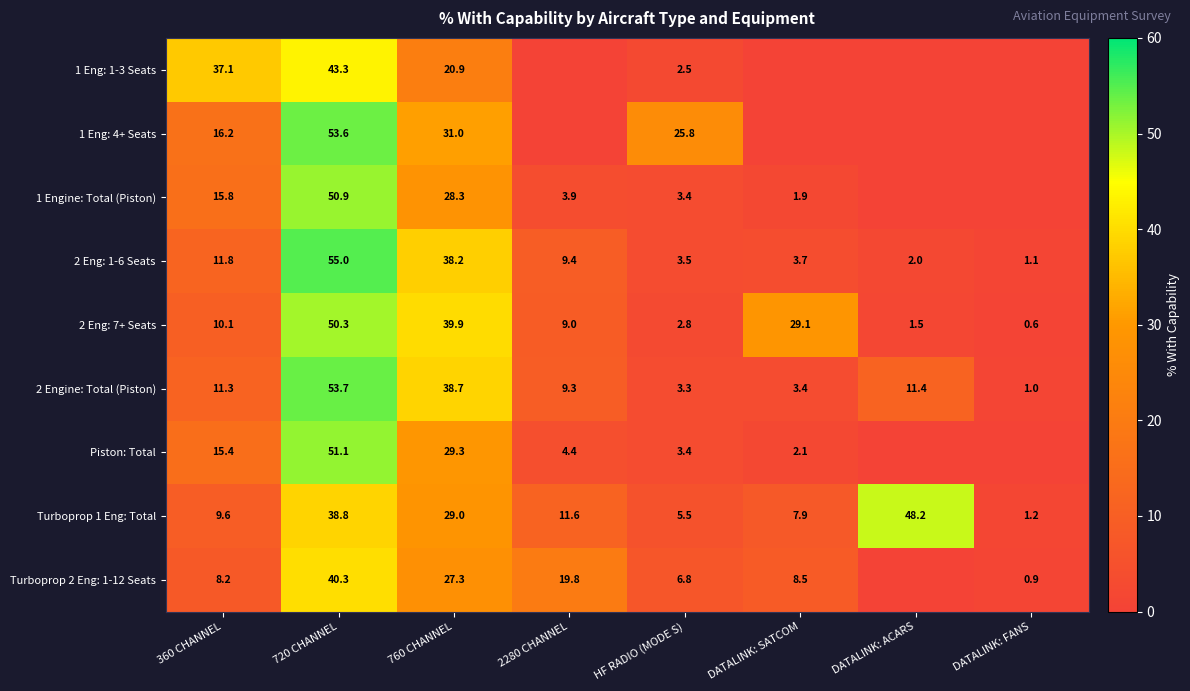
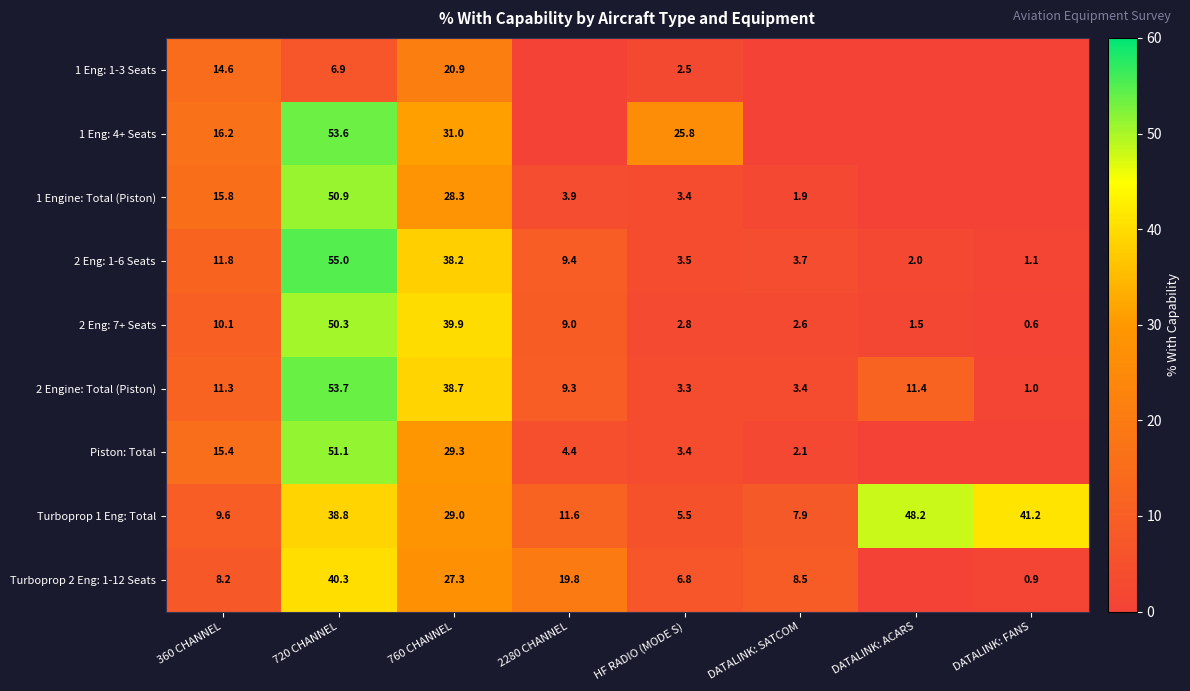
  {
    "1 Eng: 1-3 Seats": {
-     "360 CHANNEL": 37.1,
-     "720 CHANNEL": 43.3,
+     "360 CHANNEL": 14.6,
+     "720 CHANNEL": 6.9,
      "760 CHANNEL": 20.9,
      "HF RADIO (MODE S)": 2.5
    },
    "1 Eng: 4+ Seats": {
      "360 CHANNEL": 16.2,
      "720 CHANNEL": 53.6,
      "760 CHANNEL": 31.0,
      "HF RADIO (MODE S)": 25.8
    },
    "1 Engine: Total (Piston)": {
      "360 CHANNEL": 15.8,
      "720 CHANNEL": 50.9,
      "760 CHANNEL": 28.3,
      "2280 CHANNEL": 3.9,
      "HF RADIO (MODE S)": 3.4,
      "DATALINK: SATCOM": 1.9
    },
    "2 Eng: 1-6 Seats": {
      "360 CHANNEL": 11.8,
      "720 CHANNEL": 55.0,
      "760 CHANNEL": 38.2,
      "2280 CHANNEL": 9.4,
      "HF RADIO (MODE S)": 3.5,
      "DATALINK: SATCOM": 3.7,
      "DATALINK: ACARS": 2.0,
      "DATALINK: FANS": 1.1
    },
    "2 Eng: 7+ Seats": {
      "360 CHANNEL": 10.1,
      "720 CHANNEL": 50.3,
      "760 CHANNEL": 39.9,
      "2280 CHANNEL": 9.0,
      "HF RADIO (MODE S)": 2.8,
-     "DATALINK: SATCOM": 29.1,
+     "DATALINK: SATCOM": 2.6,
      "DATALINK: ACARS": 1.5,
      "DATALINK: FANS": 0.6
    },
    "2 Engine: Total (Piston)": {
      "360 CHANNEL": 11.3,
      "720 CHANNEL": 53.7,
      "760 CHANNEL": 38.7,
      "2280 CHANNEL": 9.3,
      "HF RADIO (MODE S)": 3.3,
      "DATALINK: SATCOM": 3.4,
      "DATALINK: ACARS": 11.4,
      "DATALINK: FANS": 1.0
    },
    "Piston: Total": {
      "360 CHANNEL": 15.4,
      "720 CHANNEL": 51.1,
      "760 CHANNEL": 29.3,
      "2280 CHANNEL": 4.4,
      "HF RADIO (MODE S)": 3.4,
      "DATALINK: SATCOM": 2.1
    },
    "Turboprop 1 Eng: Total": {
      "360 CHANNEL": 9.6,
      "720 CHANNEL": 38.8,
      "760 CHANNEL": 29.0,
      "2280 CHANNEL": 11.6,
      "HF RADIO (MODE S)": 5.5,
      "DATALINK: SATCOM": 7.9,
      "DATALINK: ACARS": 48.2,
-     "DATALINK: FANS": 1.2
+     "DATALINK: FANS": 41.2
    },
    "Turboprop 2 Eng: 1-12 Seats": {
      "360 CHANNEL": 8.2,
      "720 CHANNEL": 40.3,
      "760 CHANNEL": 27.3,
      "2280 CHANNEL": 19.8,
      "HF RADIO (MODE S)": 6.8,
      "DATALINK: SATCOM": 8.5,
      "DATALINK: FANS": 0.9
    }
  }
